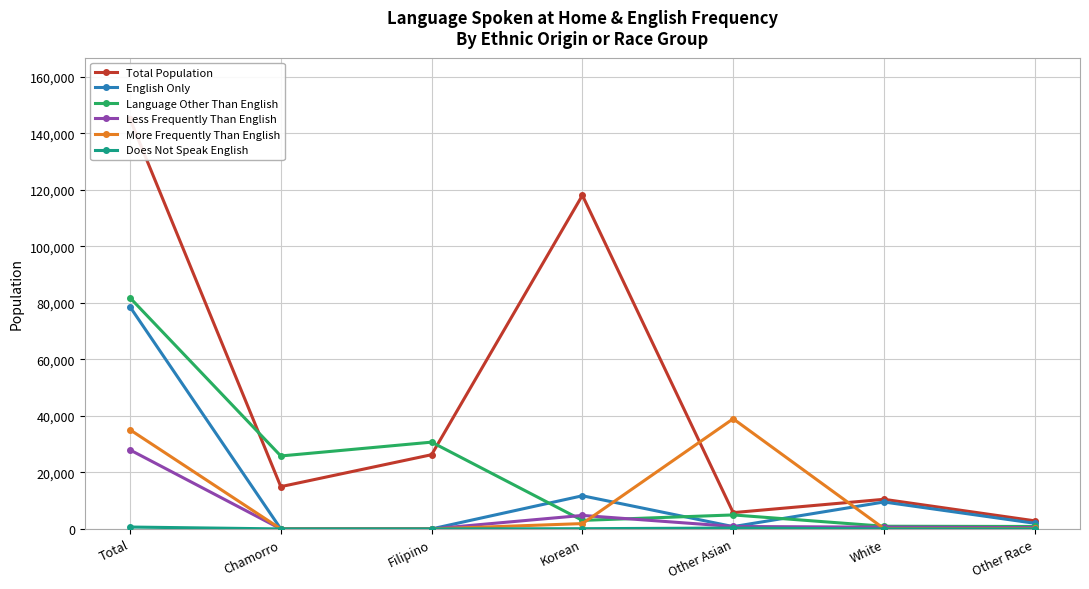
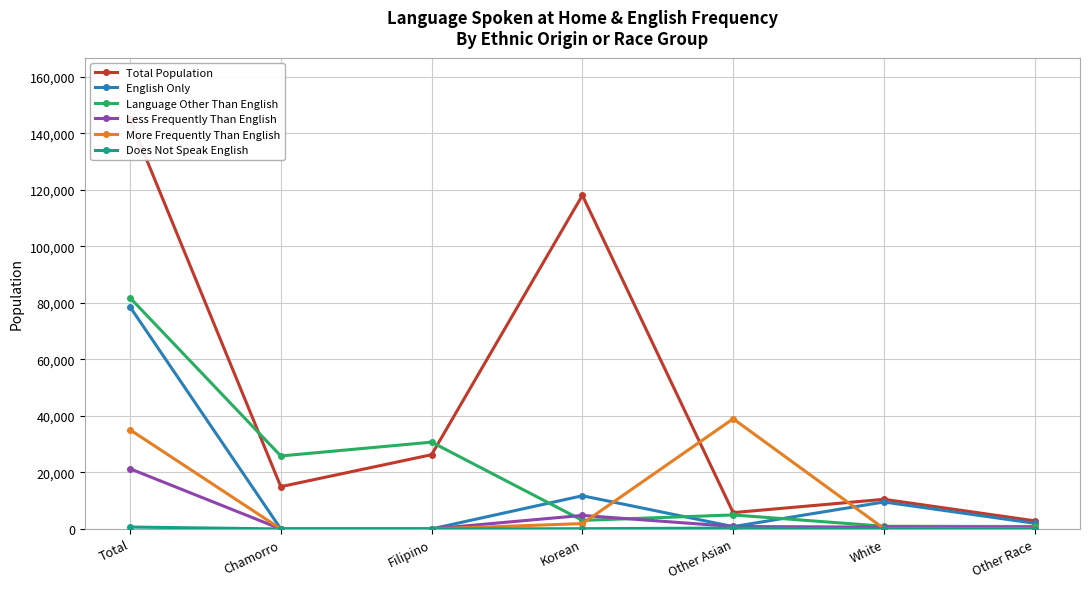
  {
    "Total Population": {
      "Chamorro": "15,000",
      "Filipino": "26,000",
      "Korean": "118,000",
      "White": "10,000"
    },
    "English Only": {
      "Total": "79,000",
      "Korean": "12,000",
      "White": "10,000"
    },
    "Less Frequently Than English": {
-     "Total": "28,000",
+     "Total": "21,000",
      "Korean": "5,000"
    },
    "More Frequently Than English": {
      "Total": "35,000",
      "Korean": "2,000",
      "Other Asian": "39,000"
    }
  }
